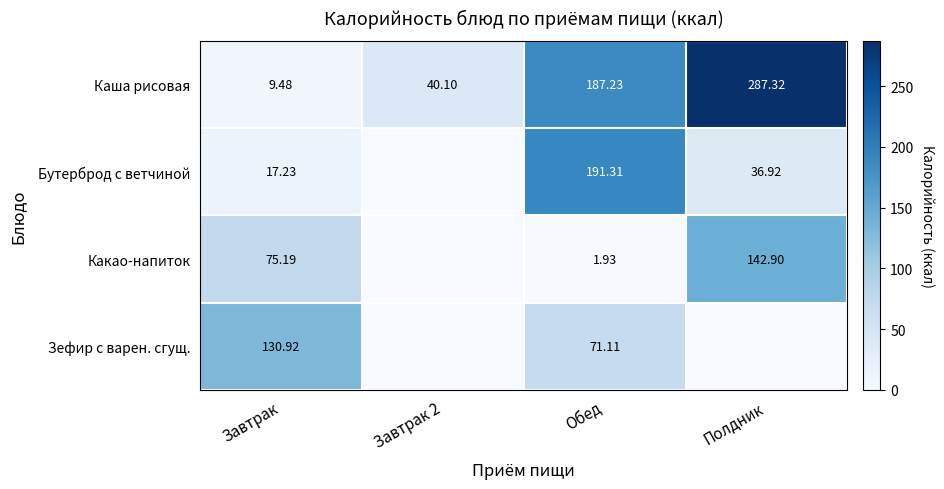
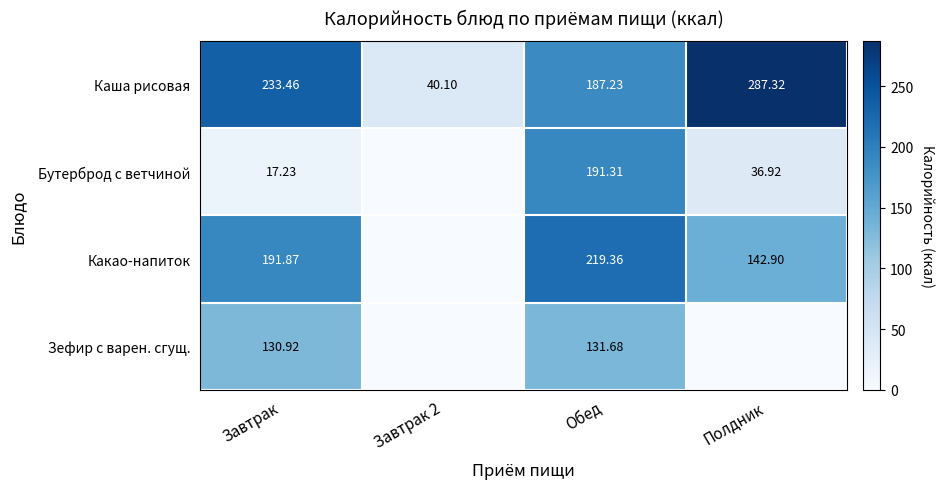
  {
    "Каша рисовая": {
-     "Завтрак": 9.48,
+     "Завтрак": 233.46,
      "Завтрак 2": 40.10,
      "Обед": 187.23,
      "Полдник": 287.32
    },
    "Бутерброд с ветчиной": {
      "Завтрак": 17.23,
      "Обед": 191.31,
      "Полдник": 36.92
    },
    "Какао-напиток": {
-     "Завтрак": 75.19,
-     "Обед": 1.93,
+     "Завтрак": 191.87,
+     "Обед": 219.36,
      "Полдник": 142.90
    },
    "Зефир с варен. сгущ.": {
      "Завтрак": 130.92,
-     "Обед": 71.11
+     "Обед": 131.68
    }
  }
